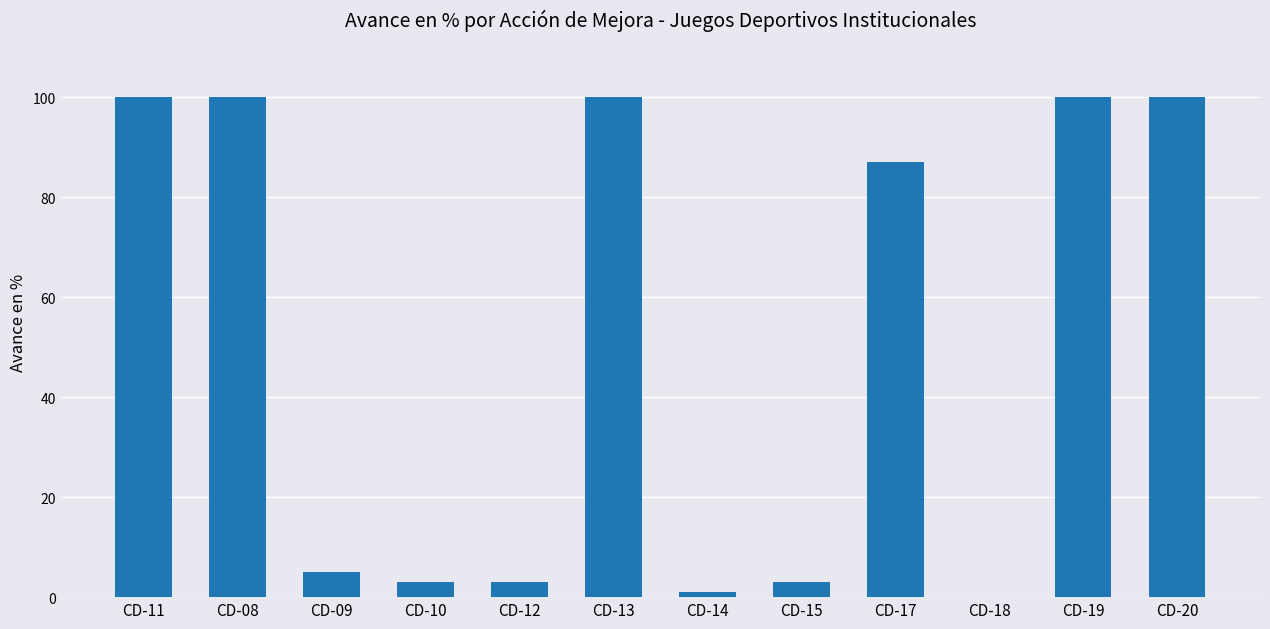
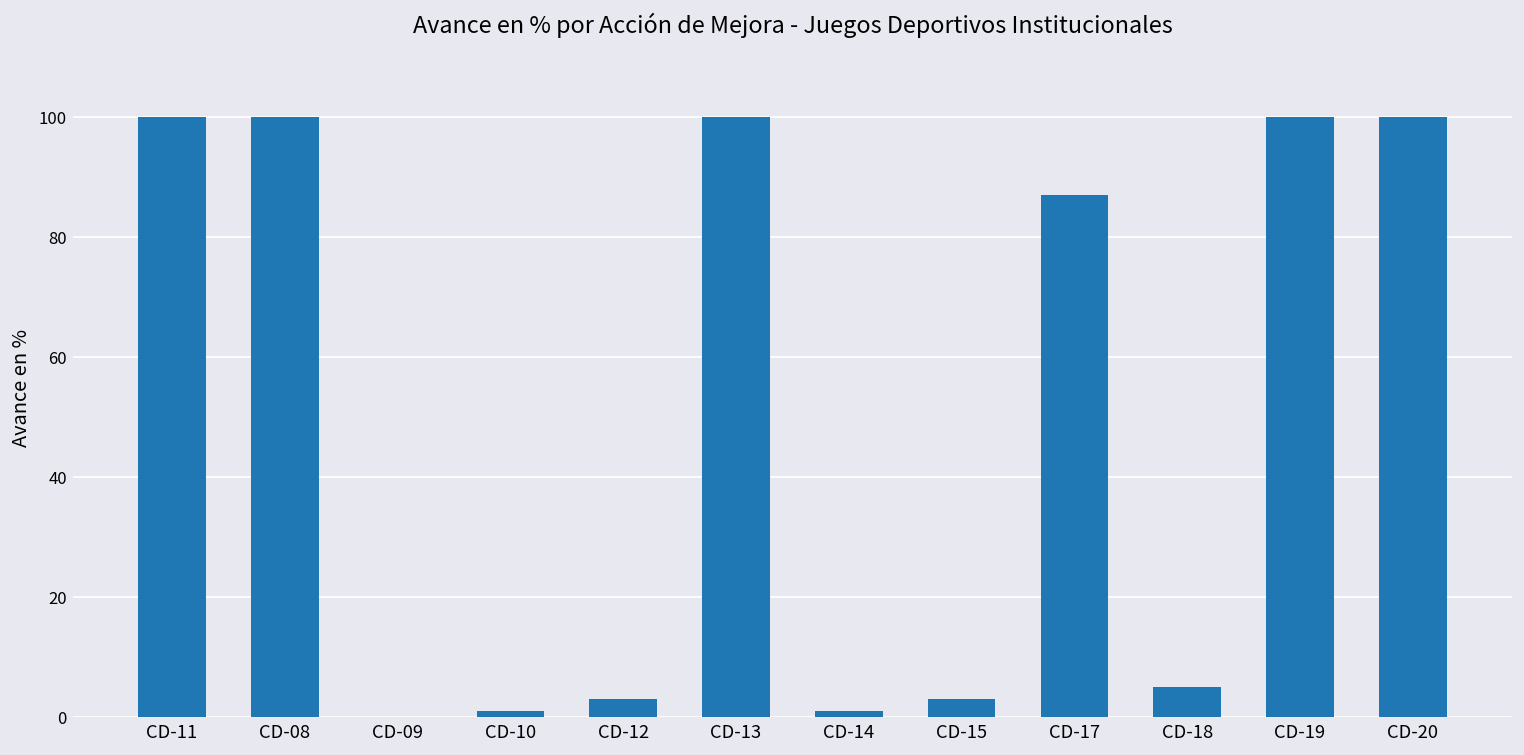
  {
    "CD-11": 100,
    "CD-08": 100,
-   "CD-09": 5,
-   "CD-10": 3,
+   "CD-09": 0,
+   "CD-10": 1,
    "CD-12": 3,
    "CD-13": 100,
    "CD-14": 1,
    "CD-15": 3,
    "CD-17": 87,
-   "CD-18": 0,
+   "CD-18": 5,
    "CD-19": 100,
    "CD-20": 100
  }
